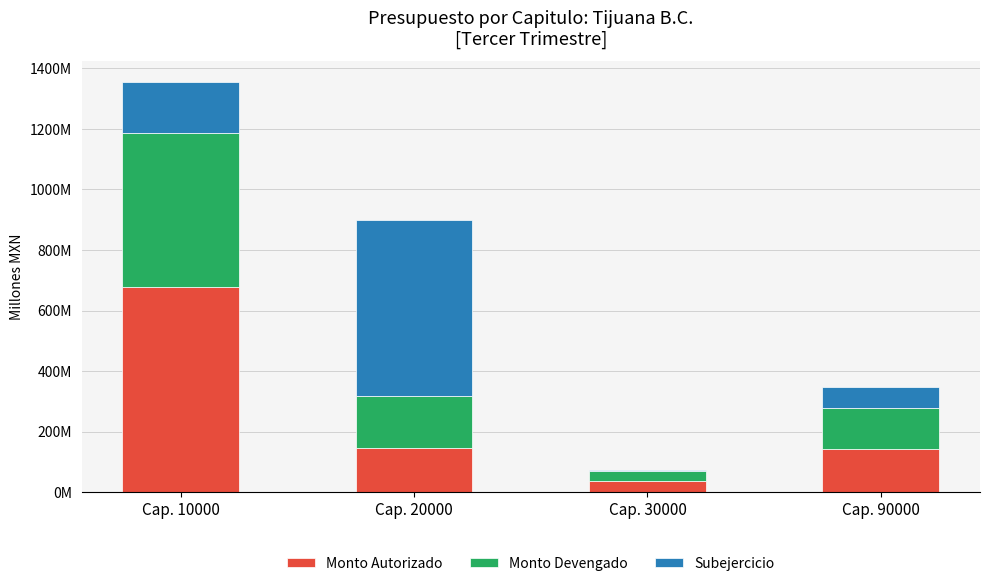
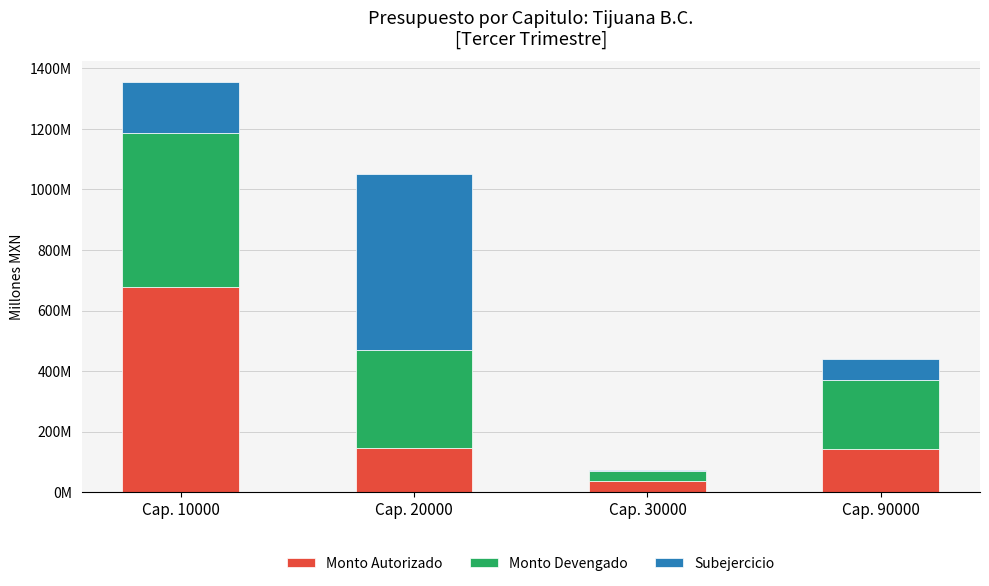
  {
    "Monto Autorizado": {
      "Cap. 10000": 680000000,
      "Cap. 20000": 150000000,
      "Cap. 30000": 40000000,
      "Cap. 90000": 140000000
    },
    "Monto Devengado": {
      "Cap. 10000": 510000000,
-     "Cap. 20000": 170000000,
+     "Cap. 20000": 320000000,
      "Cap. 30000": 30000000,
-     "Cap. 90000": 140000000
+     "Cap. 90000": 230000000
    },
    "Subejercicio": {
      "Cap. 10000": 170000000,
      "Cap. 20000": 580000000,
      "Cap. 90000": 70000000
    }
  }
